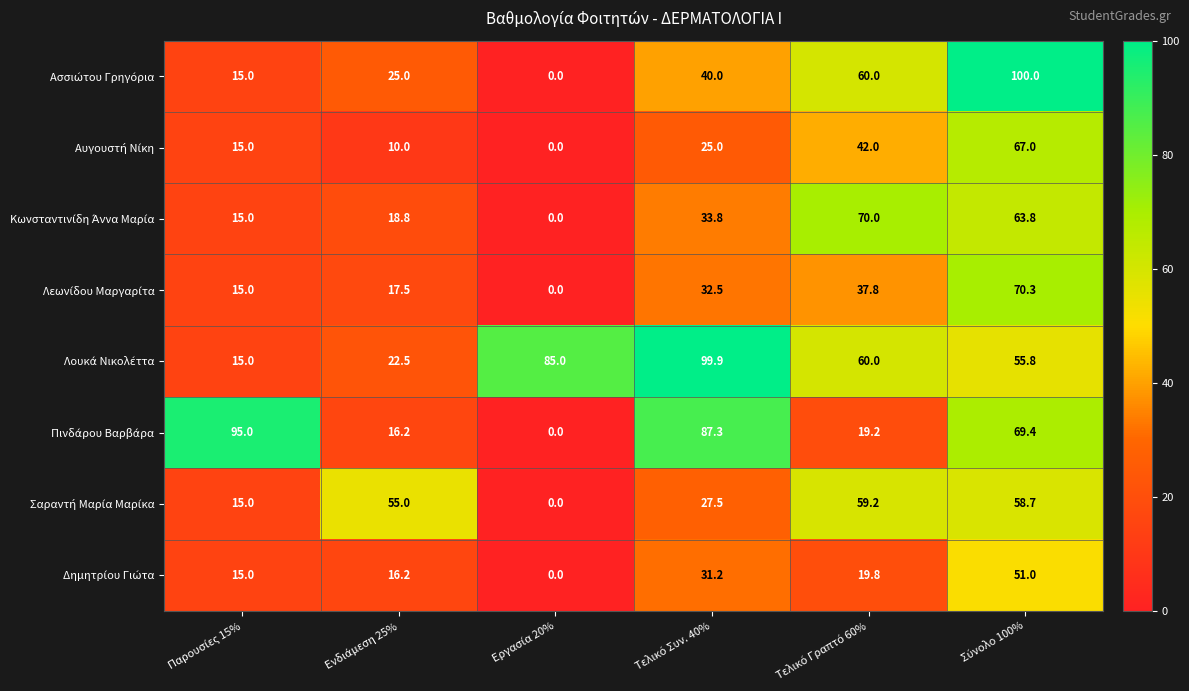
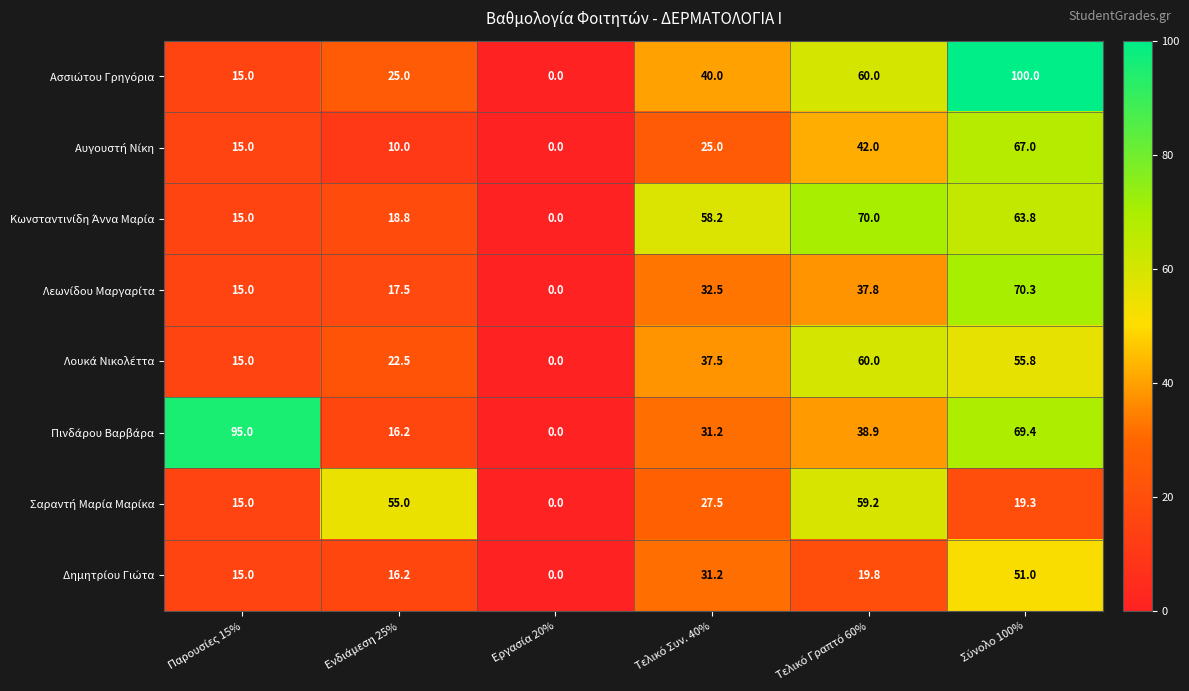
  {
    "Ασσιώτου Γρηγόρια": {
      "Παρουσίες 15%": 15.0,
      "Ενδιάμεση 25%": 25.0,
      "Εργασία 20%": 0.0,
      "Τελικό Συν. 40%": 40.0,
      "Τελικό Γραπτό 60%": 60.0,
      "Σύνολο 100%": 100.0
    },
    "Αυγουστή Νίκη": {
      "Παρουσίες 15%": 15.0,
      "Ενδιάμεση 25%": 10.0,
      "Εργασία 20%": 0.0,
      "Τελικό Συν. 40%": 25.0,
      "Τελικό Γραπτό 60%": 42.0,
      "Σύνολο 100%": 67.0
    },
    "Κωνσταντινίδη Άννα Μαρία": {
      "Παρουσίες 15%": 15.0,
      "Ενδιάμεση 25%": 18.8,
      "Εργασία 20%": 0.0,
-     "Τελικό Συν. 40%": 33.8,
+     "Τελικό Συν. 40%": 58.2,
      "Τελικό Γραπτό 60%": 70.0,
      "Σύνολο 100%": 63.8
    },
    "Λεωνίδου Μαργαρίτα": {
      "Παρουσίες 15%": 15.0,
      "Ενδιάμεση 25%": 17.5,
      "Εργασία 20%": 0.0,
      "Τελικό Συν. 40%": 32.5,
      "Τελικό Γραπτό 60%": 37.8,
      "Σύνολο 100%": 70.3
    },
    "Λουκά Νικολέττα": {
      "Παρουσίες 15%": 15.0,
      "Ενδιάμεση 25%": 22.5,
-     "Εργασία 20%": 85.0,
-     "Τελικό Συν. 40%": 99.9,
+     "Εργασία 20%": 0.0,
+     "Τελικό Συν. 40%": 37.5,
      "Τελικό Γραπτό 60%": 60.0,
      "Σύνολο 100%": 55.8
    },
    "Πινδάρου Βαρβάρα": {
      "Παρουσίες 15%": 95.0,
      "Ενδιάμεση 25%": 16.2,
      "Εργασία 20%": 0.0,
-     "Τελικό Συν. 40%": 87.3,
-     "Τελικό Γραπτό 60%": 19.2,
+     "Τελικό Συν. 40%": 31.2,
+     "Τελικό Γραπτό 60%": 38.9,
      "Σύνολο 100%": 69.4
    },
    "Σαραντή Μαρία Μαρίκα": {
      "Παρουσίες 15%": 15.0,
      "Ενδιάμεση 25%": 55.0,
      "Εργασία 20%": 0.0,
      "Τελικό Συν. 40%": 27.5,
      "Τελικό Γραπτό 60%": 59.2,
-     "Σύνολο 100%": 58.7
+     "Σύνολο 100%": 19.3
    },
    "Δημητρίου Γιώτα": {
      "Παρουσίες 15%": 15.0,
      "Ενδιάμεση 25%": 16.2,
      "Εργασία 20%": 0.0,
      "Τελικό Συν. 40%": 31.2,
      "Τελικό Γραπτό 60%": 19.8,
      "Σύνολο 100%": 51.0
    }
  }
